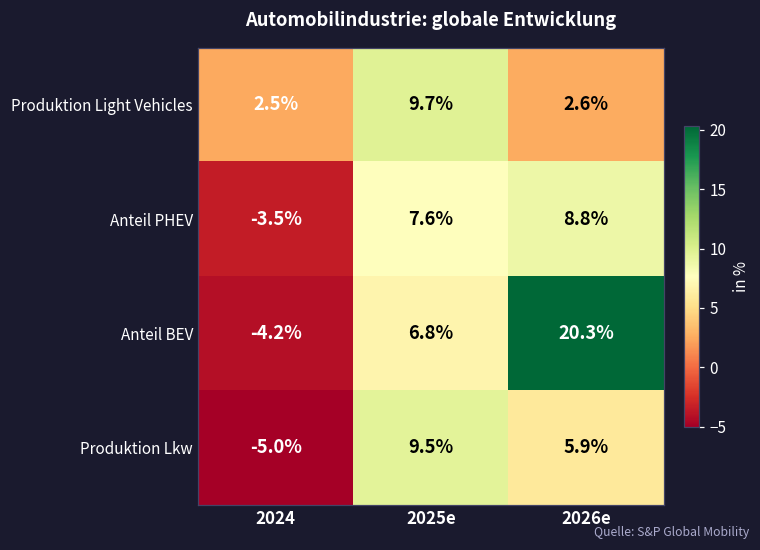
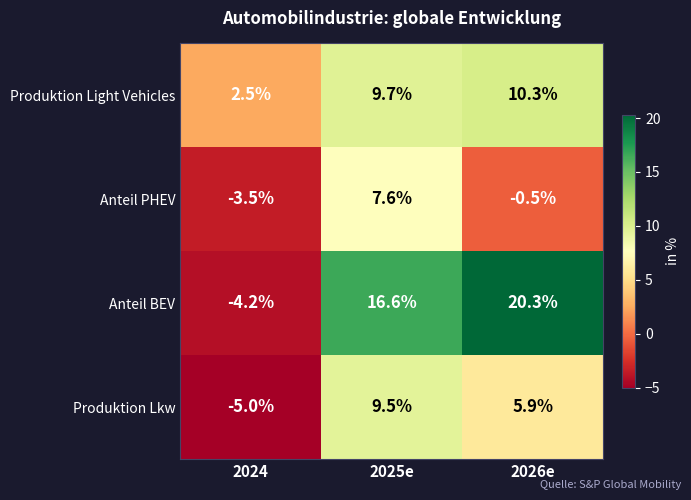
  {
    "Produktion Light Vehicles": {
      "2024": "2.5%",
      "2025e": "9.7%",
-     "2026e": "2.6%"
+     "2026e": "10.3%"
    },
    "Anteil PHEV": {
      "2024": "-3.5%",
      "2025e": "7.6%",
-     "2026e": "8.8%"
+     "2026e": "-0.5%"
    },
    "Anteil BEV": {
      "2024": "-4.2%",
-     "2025e": "6.8%",
+     "2025e": "16.6%",
      "2026e": "20.3%"
    },
    "Produktion Lkw": {
      "2024": "-5.0%",
      "2025e": "9.5%",
      "2026e": "5.9%"
    }
  }
